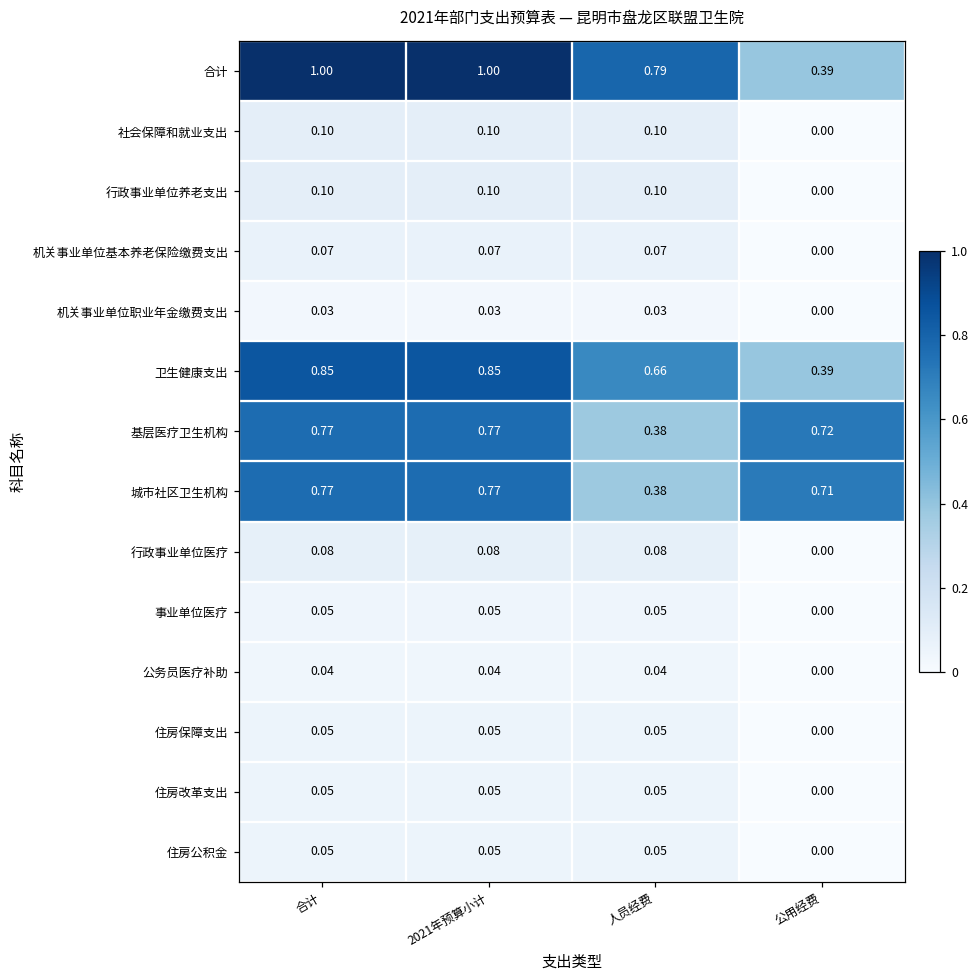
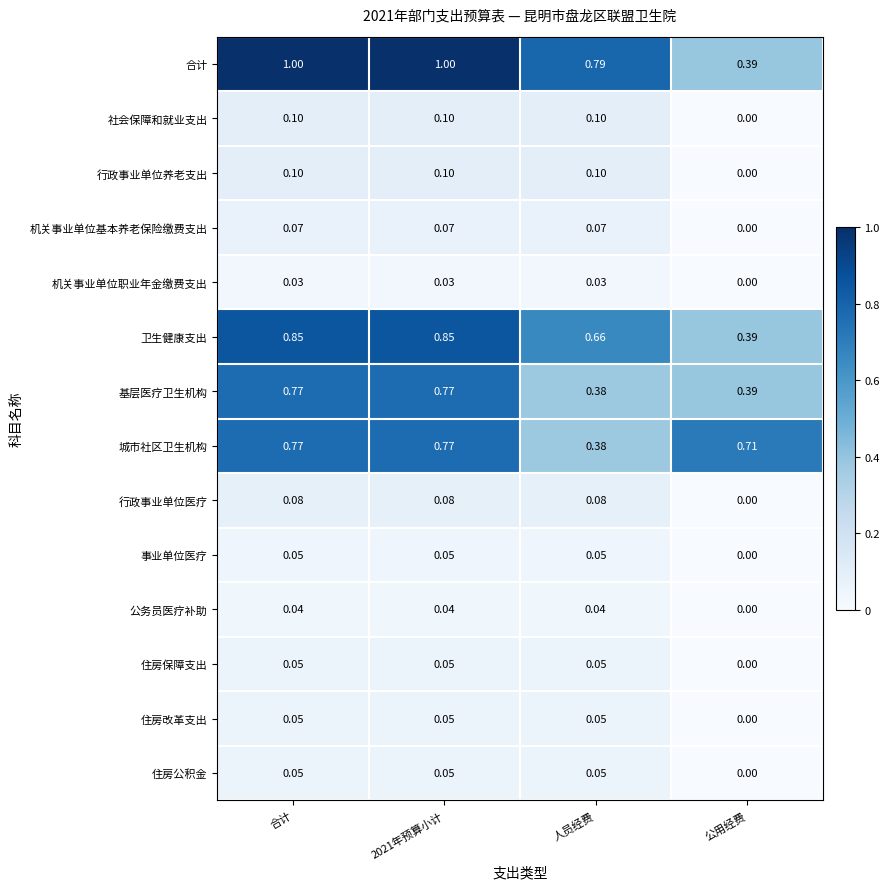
  {
    "合计": {
      "合计": 1.00,
      "2021年预算小计": 1.00,
      "人员经费": 0.79,
      "公用经费": 0.39
    },
    "社会保障和就业支出": {
      "合计": 0.10,
      "2021年预算小计": 0.10,
      "人员经费": 0.10,
      "公用经费": 0.00
    },
    "行政事业单位养老支出": {
      "合计": 0.10,
      "2021年预算小计": 0.10,
      "人员经费": 0.10,
      "公用经费": 0.00
    },
    "机关事业单位基本养老保险缴费支出": {
      "合计": 0.07,
      "2021年预算小计": 0.07,
      "人员经费": 0.07,
      "公用经费": 0.00
    },
    "机关事业单位职业年金缴费支出": {
      "合计": 0.03,
      "2021年预算小计": 0.03,
      "人员经费": 0.03,
      "公用经费": 0.00
    },
    "卫生健康支出": {
      "合计": 0.85,
      "2021年预算小计": 0.85,
      "人员经费": 0.66,
      "公用经费": 0.39
    },
    "基层医疗卫生机构": {
      "合计": 0.77,
      "2021年预算小计": 0.77,
      "人员经费": 0.38,
-     "公用经费": 0.72
+     "公用经费": 0.39
    },
    "城市社区卫生机构": {
      "合计": 0.77,
      "2021年预算小计": 0.77,
      "人员经费": 0.38,
      "公用经费": 0.71
    },
    "行政事业单位医疗": {
      "合计": 0.08,
      "2021年预算小计": 0.08,
      "人员经费": 0.08,
      "公用经费": 0.00
    },
    "事业单位医疗": {
      "合计": 0.05,
      "2021年预算小计": 0.05,
      "人员经费": 0.05,
      "公用经费": 0.00
    },
    "公务员医疗补助": {
      "合计": 0.04,
      "2021年预算小计": 0.04,
      "人员经费": 0.04,
      "公用经费": 0.00
    },
    "住房保障支出": {
      "合计": 0.05,
      "2021年预算小计": 0.05,
      "人员经费": 0.05,
      "公用经费": 0.00
    },
    "住房改革支出": {
      "合计": 0.05,
      "2021年预算小计": 0.05,
      "人员经费": 0.05,
      "公用经费": 0.00
    },
    "住房公积金": {
      "合计": 0.05,
      "2021年预算小计": 0.05,
      "人员经费": 0.05,
      "公用经费": 0.00
    }
  }
